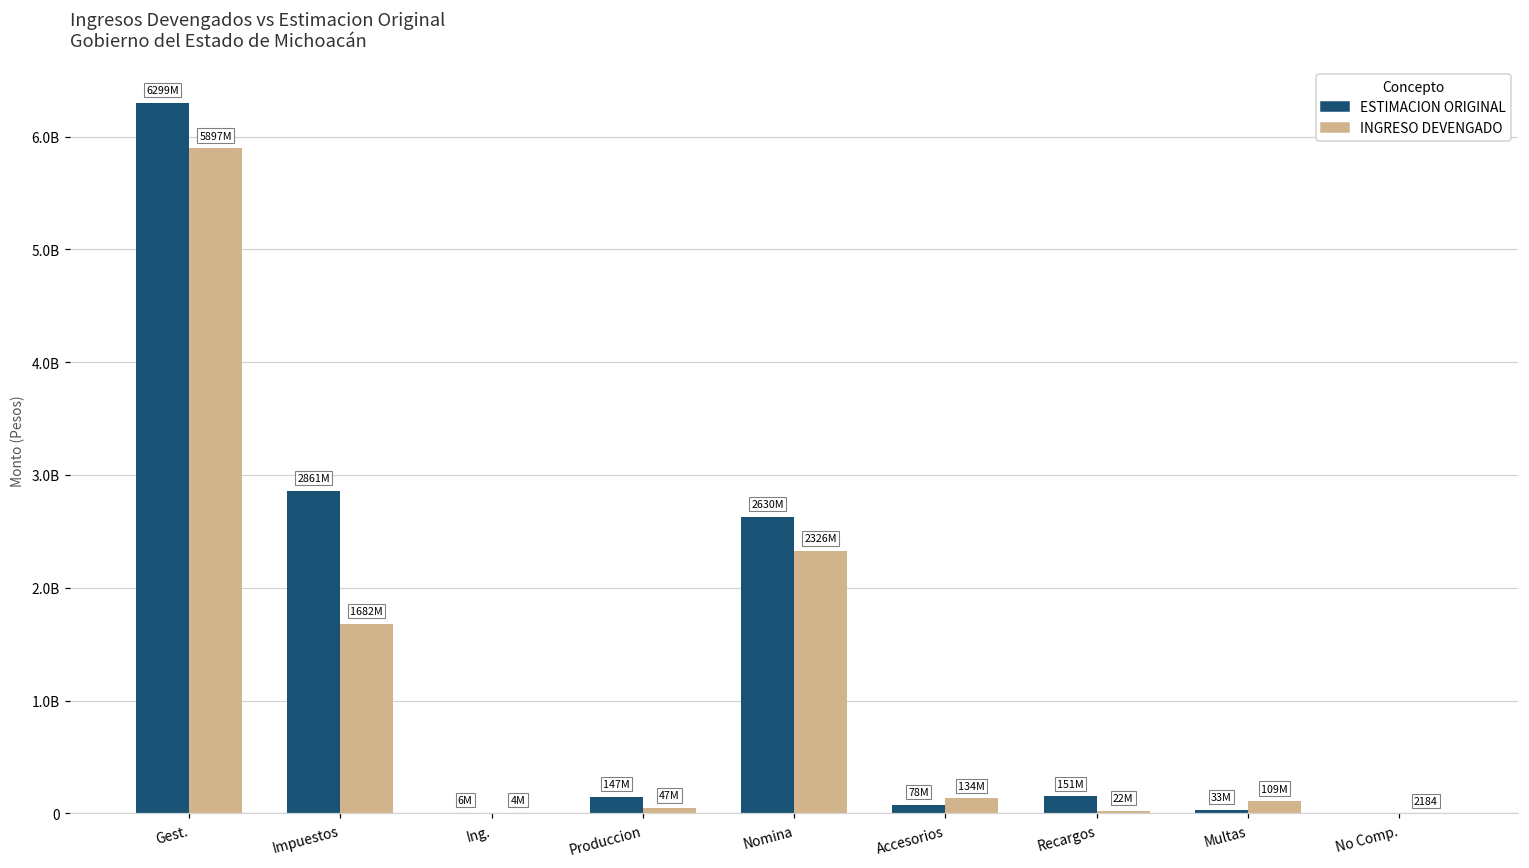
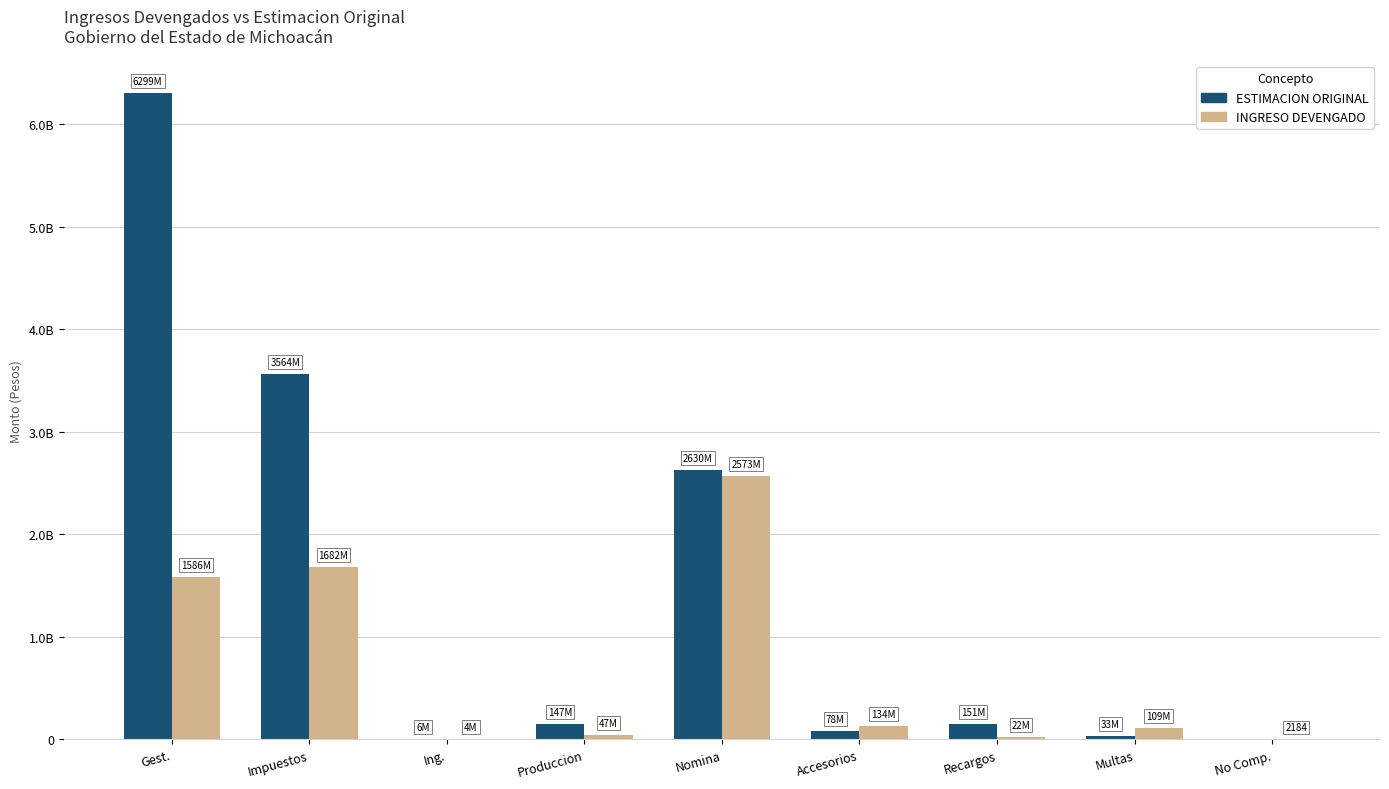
  {
    "ESTIMACION ORIGINAL": {
-     "Impuestos": "2861M"
+     "Impuestos": "3564M"
    },
    "INGRESO DEVENGADO": {
-     "Gest.": "5897M",
-     "Nomina": "2326M"
+     "Gest.": "1586M",
+     "Nomina": "2573M"
    }
  }
